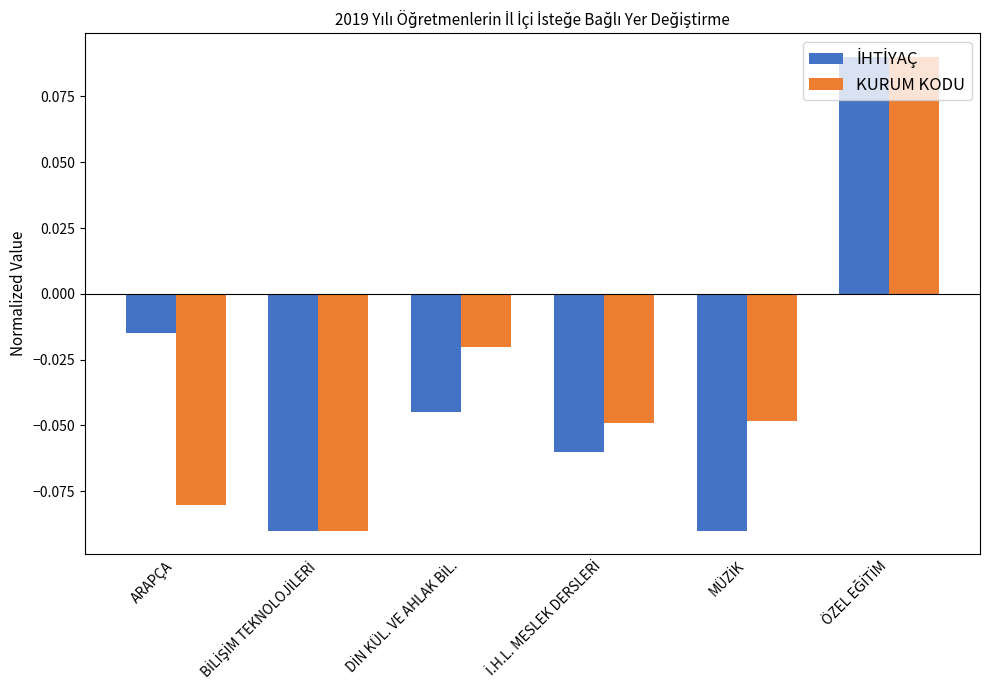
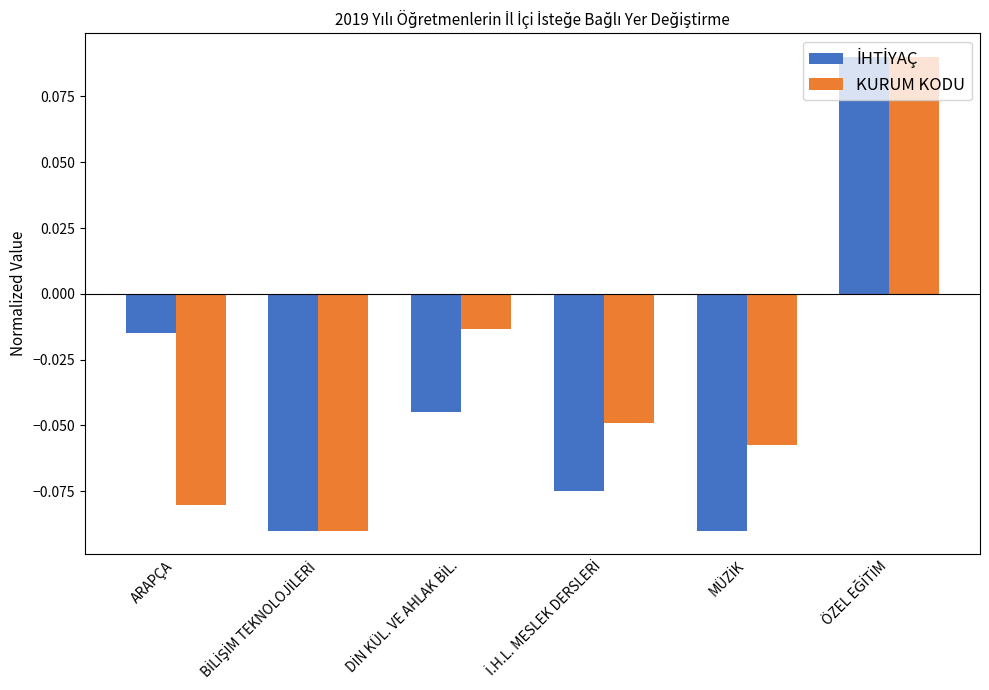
  {
    "İHTİYAÇ": {
      "ARAPÇA": -0.015,
      "BİLİŞİM TEKNOLOJİLERİ": -0.090,
      "DİN KÜL. VE AHLAK BİL.": -0.045,
-     "İ.H.L. MESLEK DERSLERİ": -0.060,
+     "İ.H.L. MESLEK DERSLERİ": -0.075,
      "MÜZİK": -0.090
    },
    "KURUM KODU": {
      "ARAPÇA": -0.080,
      "BİLİŞİM TEKNOLOJİLERİ": -0.090,
-     "DİN KÜL. VE AHLAK BİL.": -0.020,
+     "DİN KÜL. VE AHLAK BİL.": -0.013,
      "İ.H.L. MESLEK DERSLERİ": -0.049,
-     "MÜZİK": -0.048
+     "MÜZİK": -0.057
    }
  }
